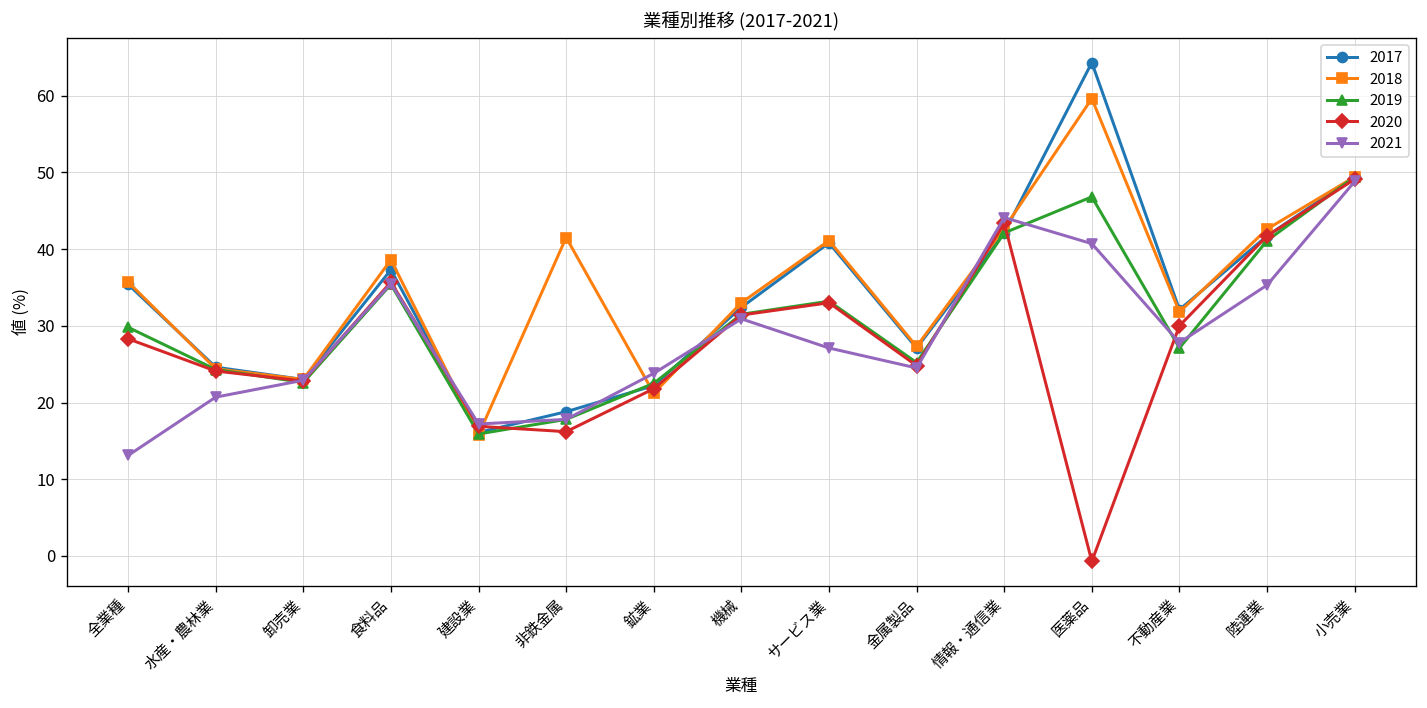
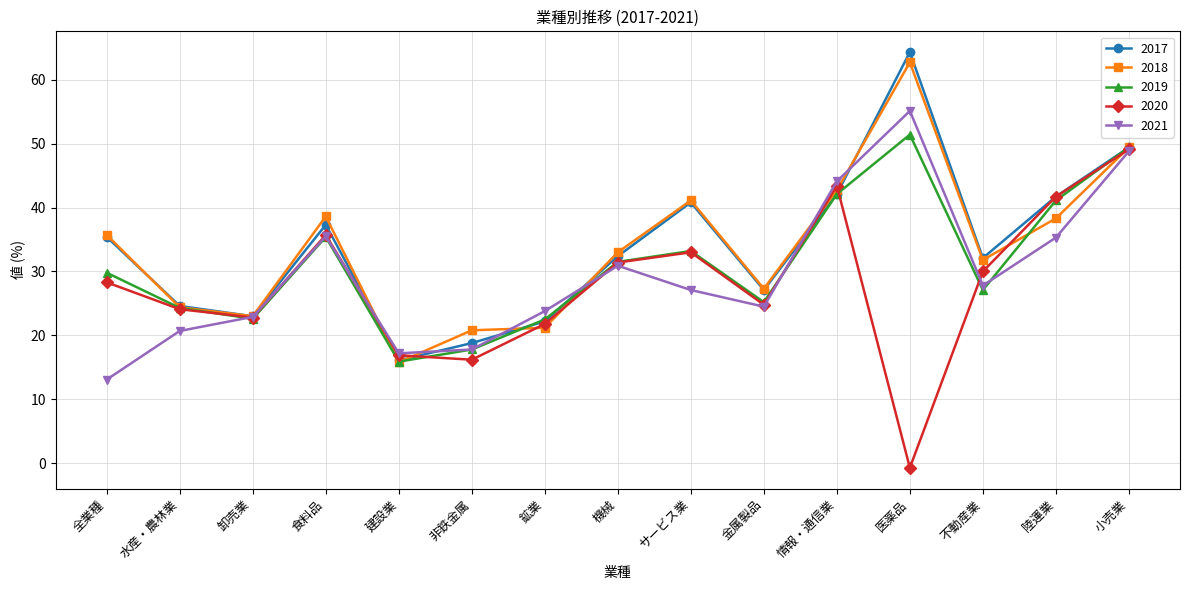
  {
    "2017": {
      "食料品": 37,
      "非鉄金属": 19,
      "機械": 32,
      "医薬品": 64
    },
    "2018": {
      "食料品": 39,
-     "非鉄金属": 42,
+     "非鉄金属": 21,
      "鉱業": 21,
      "機械": 33,
      "情報・通信業": 43,
-     "医薬品": 60,
-     "陸運業": 43
+     "医薬品": 63,
+     "陸運業": 38
    },
    "2019": {
      "全業種": 30,
-     "医薬品": 47,
+     "医薬品": 51,
      "不動産業": 27,
      "陸運業": 41
    },
    "2020": {
      "全業種": 28,
      "非鉄金属": 16,
      "情報・通信業": 43,
      "医薬品": -1,
      "不動産業": 30
    },
    "2021": {
      "全業種": 13,
      "水産・農林業": 21,
      "鉱業": 24,
      "機械": 31,
      "サービス業": 27,
      "情報・通信業": 44,
-     "医薬品": 41,
+     "医薬品": 55,
      "不動産業": 28,
      "陸運業": 35
    }
  }
